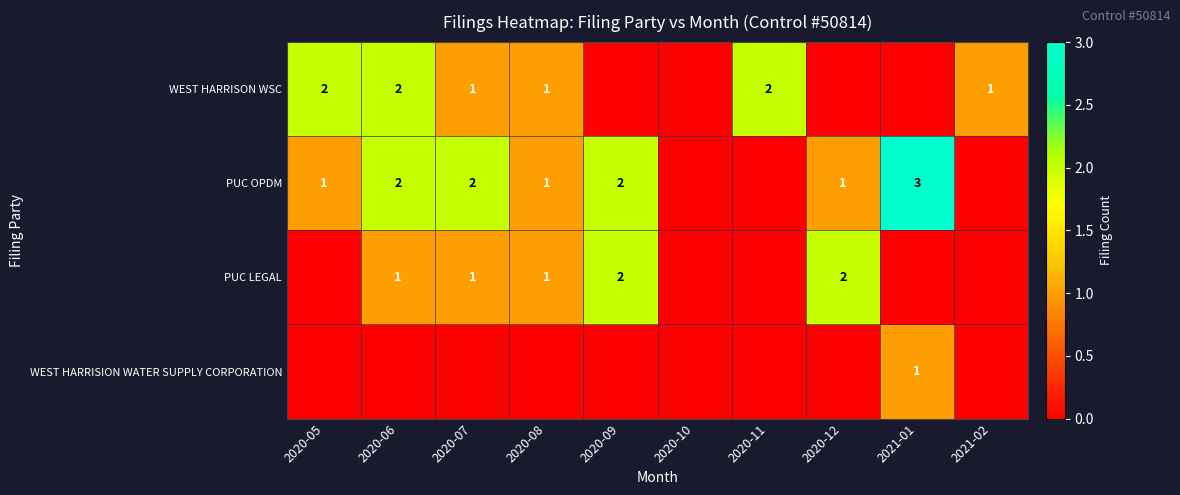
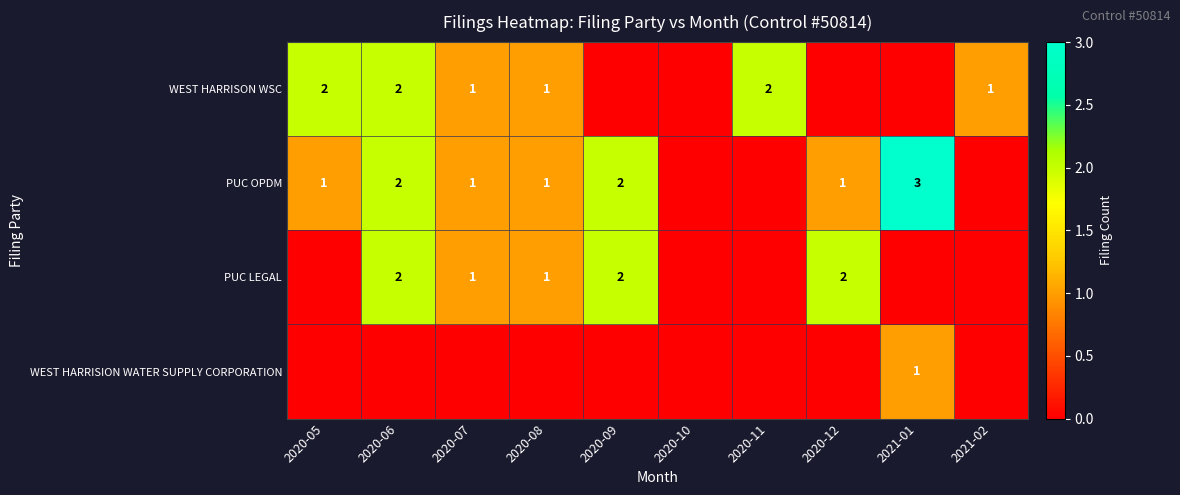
  {
    "WEST HARRISON WSC": {
      "2020-05": 2,
      "2020-06": 2,
      "2020-07": 1,
      "2020-08": 1,
      "2020-11": 2,
      "2021-02": 1
    },
    "PUC OPDM": {
      "2020-05": 1,
      "2020-06": 2,
-     "2020-07": 2,
+     "2020-07": 1,
      "2020-08": 1,
      "2020-09": 2,
      "2020-12": 1,
      "2021-01": 3
    },
    "PUC LEGAL": {
-     "2020-06": 1,
+     "2020-06": 2,
      "2020-07": 1,
      "2020-08": 1,
      "2020-09": 2,
      "2020-12": 2
    },
    "WEST HARRISION WATER SUPPLY CORPORATION": {
      "2021-01": 1
    }
  }
